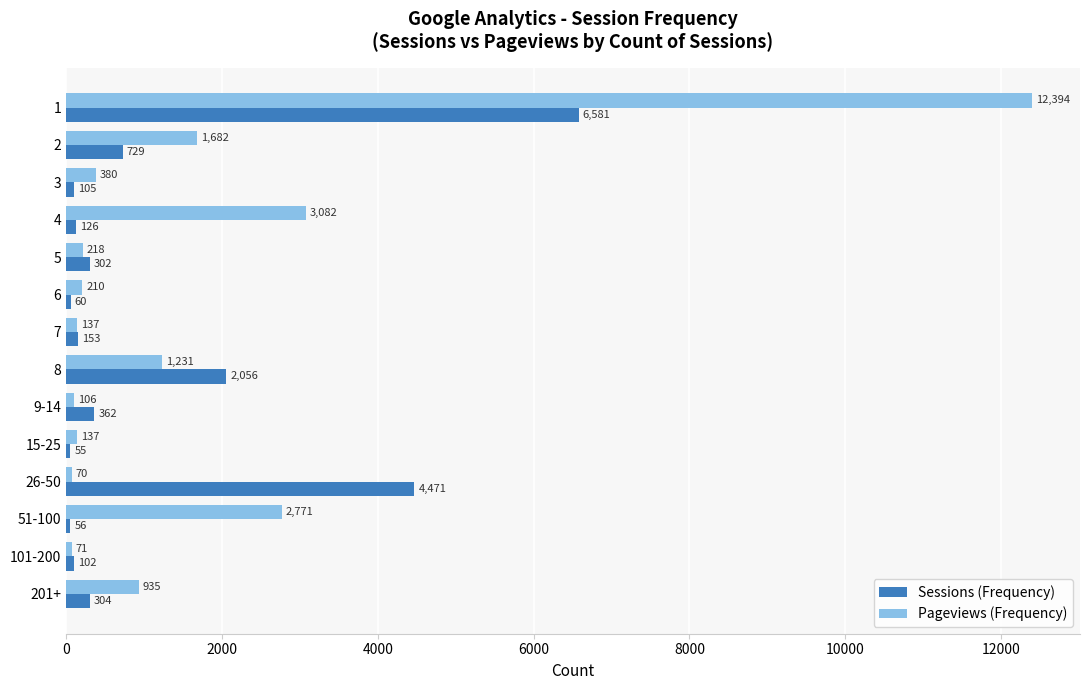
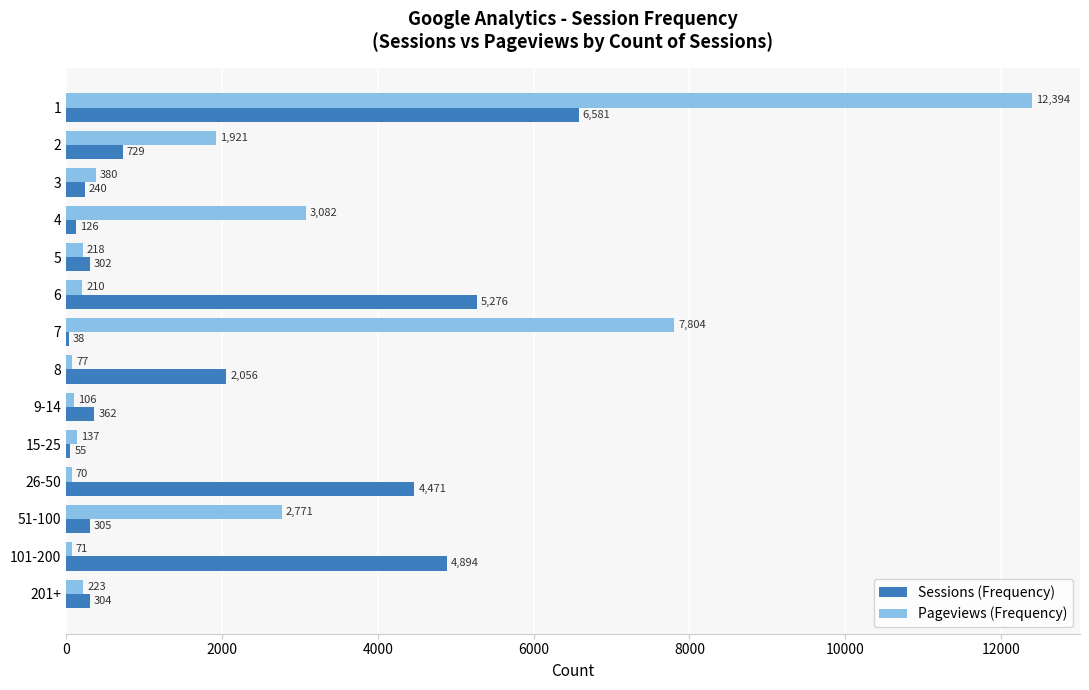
  {
    "Sessions (Frequency)": {
      "1": "6,581",
      "2": "729",
-     "3": "105",
+     "3": "240",
      "4": "126",
      "5": "302",
-     "6": "60",
-     "7": "153",
+     "6": "5,276",
+     "7": "38",
      "8": "2,056",
      "9-14": "362",
      "15-25": "55",
      "26-50": "4,471",
-     "51-100": "56",
-     "101-200": "102",
+     "51-100": "305",
+     "101-200": "4,894",
      "201+": "304"
    },
    "Pageviews (Frequency)": {
      "1": "12,394",
-     "2": "1,682",
+     "2": "1,921",
      "3": "380",
      "4": "3,082",
      "5": "218",
      "6": "210",
-     "7": "137",
-     "8": "1,231",
+     "7": "7,804",
+     "8": "77",
      "9-14": "106",
      "15-25": "137",
      "26-50": "70",
      "51-100": "2,771",
      "101-200": "71",
-     "201+": "935"
+     "201+": "223"
    }
  }
